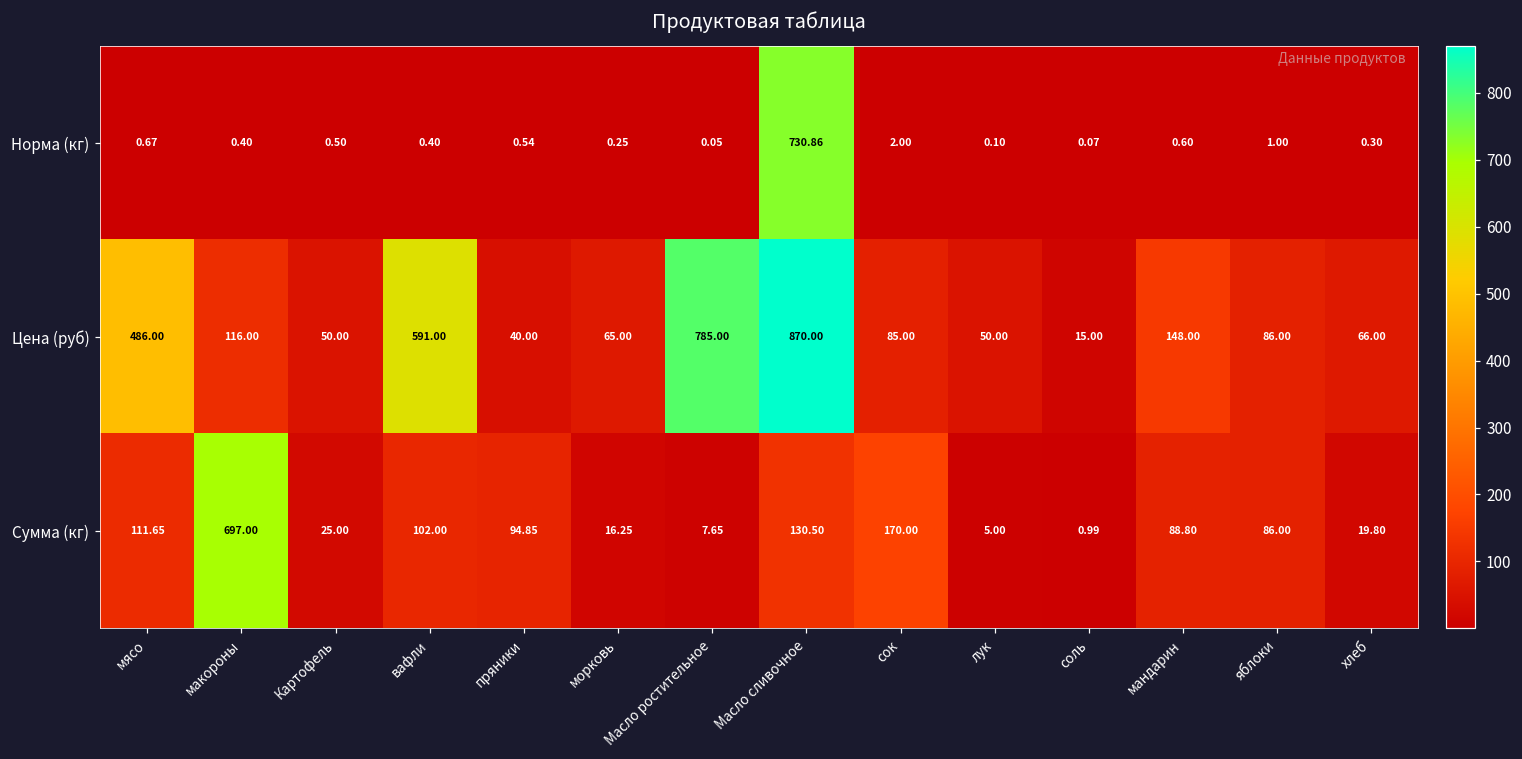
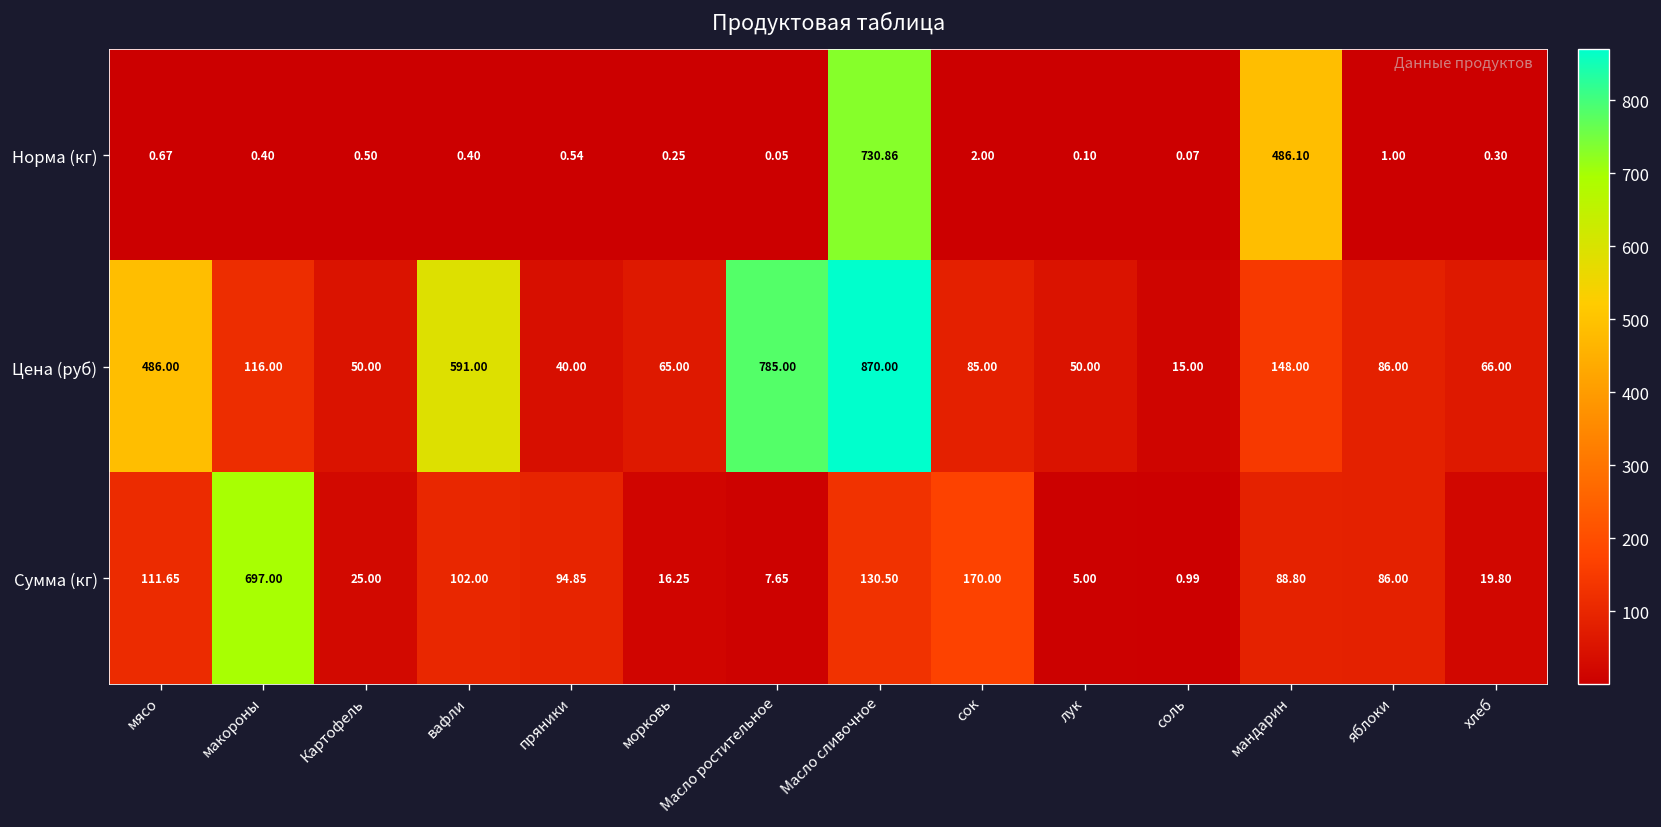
  {
    "Норма (кг)": {
      "мясо": 0.67,
      "макороны": 0.40,
      "Картофель": 0.50,
      "вафли": 0.40,
      "пряники": 0.54,
      "морковь": 0.25,
      "Масло ростительное": 0.05,
      "Масло сливочное": 730.86,
      "сок": 2.00,
      "лук": 0.10,
      "соль": 0.07,
-     "мандарин": 0.60,
+     "мандарин": 486.10,
      "яблоки": 1.00
    },
    "Цена (руб)": {
      "мясо": 486.00,
      "макороны": 116.00,
      "Картофель": 50.00,
      "вафли": 591.00,
      "пряники": 40.00,
      "морковь": 65.00,
      "Масло ростительное": 785.00,
      "Масло сливочное": 870.00,
      "сок": 85.00,
      "лук": 50.00,
      "соль": 15.00,
      "мандарин": 148.00,
      "яблоки": 86.00,
      "хлеб": 66.00
    },
    "Сумма (кг)": {
      "мясо": 111.65,
      "макороны": 697.00,
      "Картофель": 25.00,
      "вафли": 102.00,
      "пряники": 94.85,
      "морковь": 16.25,
      "Масло ростительное": 7.65,
      "Масло сливочное": 130.50,
      "сок": 170.00,
      "лук": 5.00,
      "соль": 0.99,
      "мандарин": 88.80,
      "яблоки": 86.00,
      "хлеб": 19.80
    }
  }
